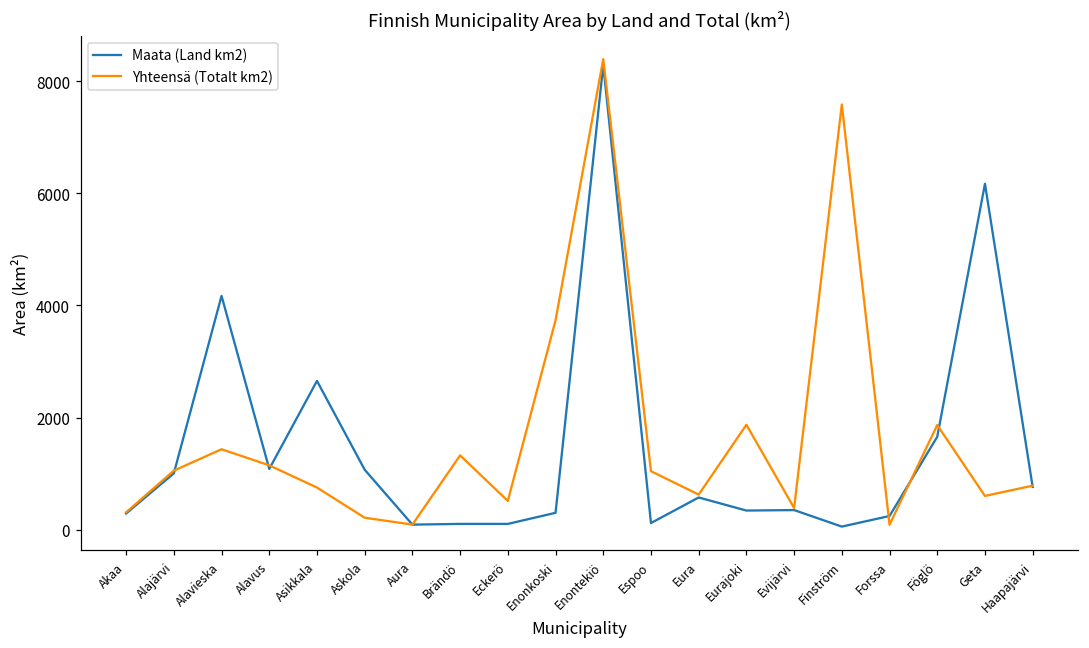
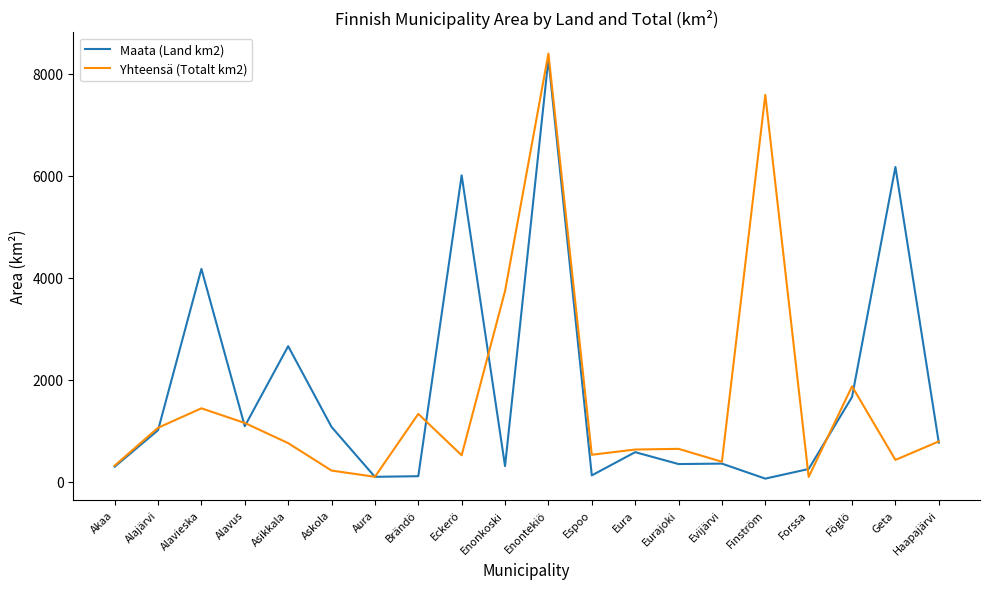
  {
    "Maata (Land km2)": {
      "Alavieska": 4200,
      "Alavus": 1100,
      "Asikkala": 2700,
      "Askola": 1100,
      "Brändö": 100,
-     "Eckerö": 100,
+     "Eckerö": 6000,
      "Enonkoski": 300,
      "Enontekiö": 8300,
      "Espoo": 100,
      "Eura": 600,
      "Eurajoki": 300,
      "Finström": 100,
      "Forssa": 200,
      "Föglö": 1700,
      "Geta": 6200
    },
    "Yhteensä (Totalt km2)": {
      "Alavieska": 1400,
      "Alavus": 1200,
      "Asikkala": 800,
      "Askola": 200,
      "Brändö": 1300,
      "Eckerö": 500,
      "Enonkoski": 3700,
      "Enontekiö": 8400,
-     "Espoo": 1000,
+     "Espoo": 500,
      "Eura": 600,
-     "Eurajoki": 1900,
+     "Eurajoki": 600,
      "Finström": 7600,
      "Forssa": 100,
      "Föglö": 1900,
-     "Geta": 600
+     "Geta": 400
    }
  }
